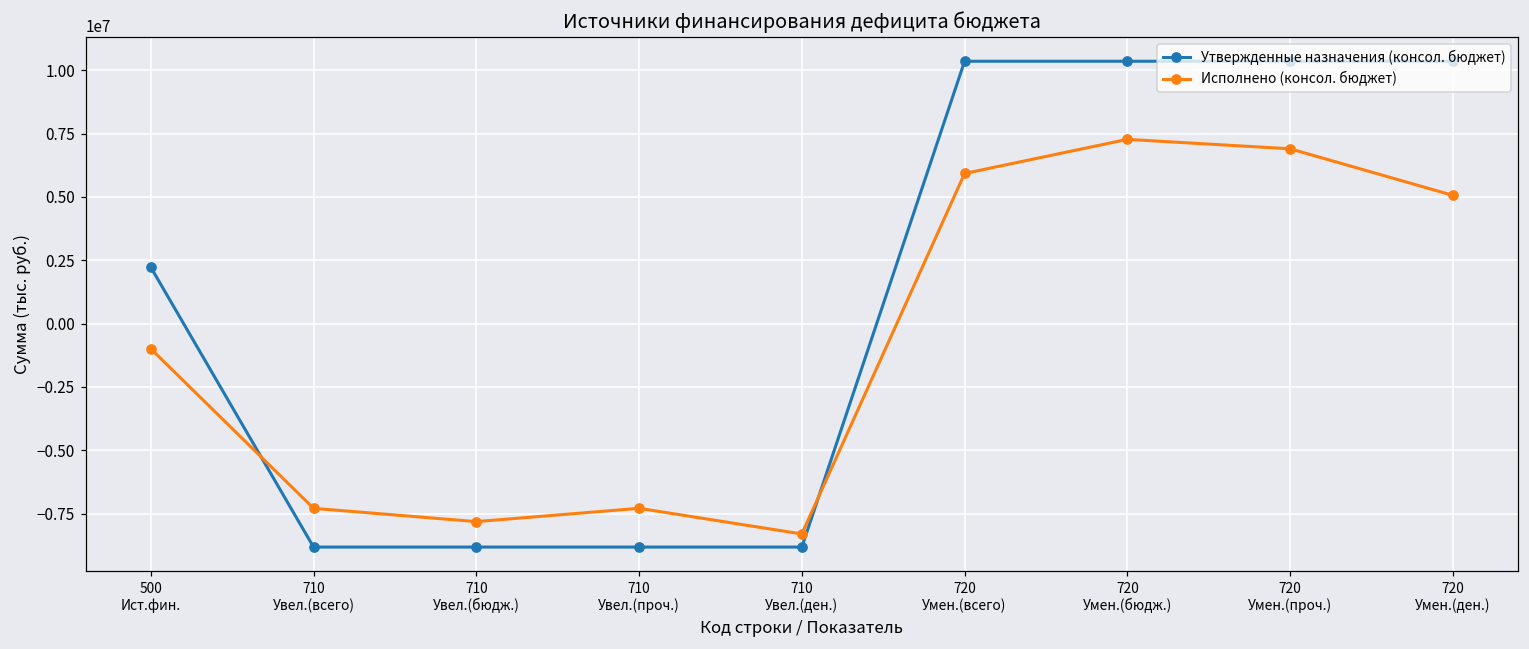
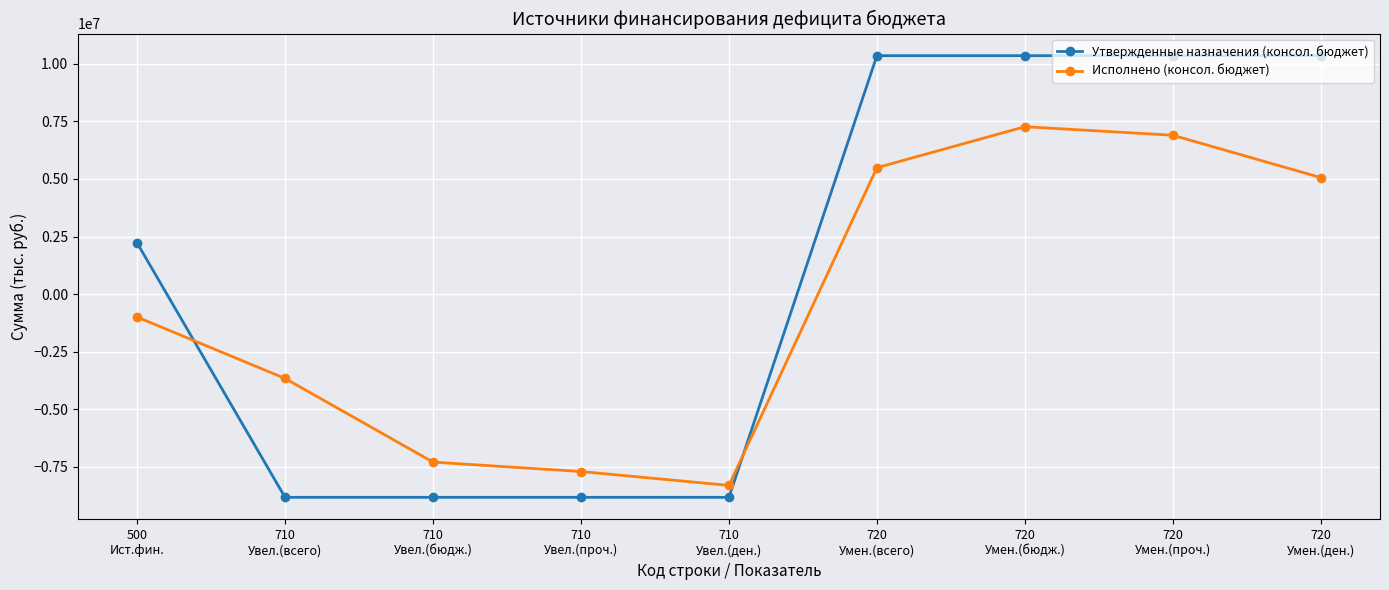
  {
    "Утвержденные назначения (консол. бюджет)": {
      "500 Ист.фин.": 2200000,
      "710 Увел.(всего)": -8800000,
      "710 Увел.(бюдж.)": -8800000,
      "710 Увел.(проч.)": -8800000,
      "710 Увел.(ден.)": -8800000,
      "720 Умен.(всего)": 10400000,
      "720 Умен.(бюдж.)": 10400000
    },
    "Исполнено (консол. бюджет)": {
      "500 Ист.фин.": -1000000,
-     "710 Увел.(всего)": -7300000,
-     "710 Увел.(бюдж.)": -7800000,
-     "710 Увел.(проч.)": -7300000,
+     "710 Увел.(всего)": -3700000,
+     "710 Увел.(бюдж.)": -7300000,
+     "710 Увел.(проч.)": -7700000,
      "710 Увел.(ден.)": -8300000,
-     "720 Умен.(всего)": 5900000,
+     "720 Умен.(всего)": 5500000,
      "720 Умен.(бюдж.)": 7300000,
      "720 Умен.(проч.)": 6900000,
      "720 Умен.(ден.)": 5100000
    }
  }
